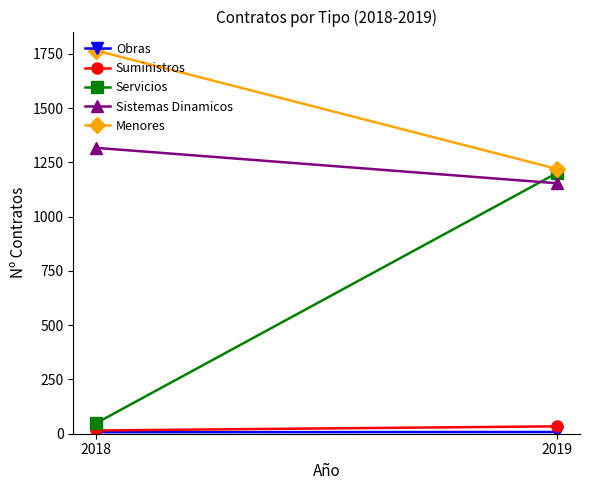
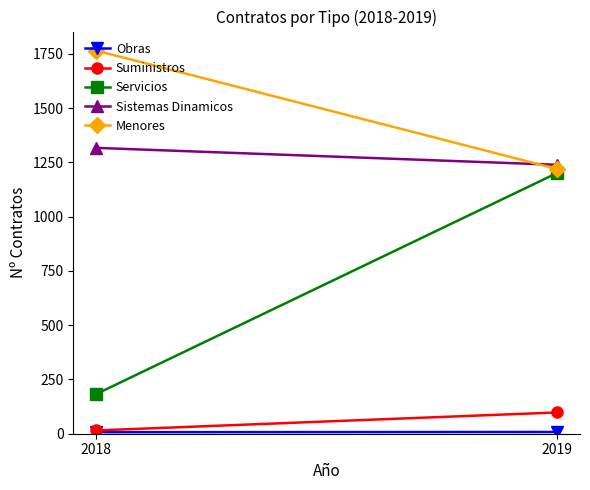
  {
    "Obras": {
      "2019": 10
    },
    "Suministros": {
-     "2019": 30
+     "2019": 100
    },
    "Servicios": {
-     "2018": 50,
+     "2018": 180,
      "2019": 1200
    },
    "Sistemas Dinamicos": {
      "2018": 1320,
-     "2019": 1150
+     "2019": 1240
    },
    "Menores": {
      "2018": 1770,
      "2019": 1220
    }
  }
